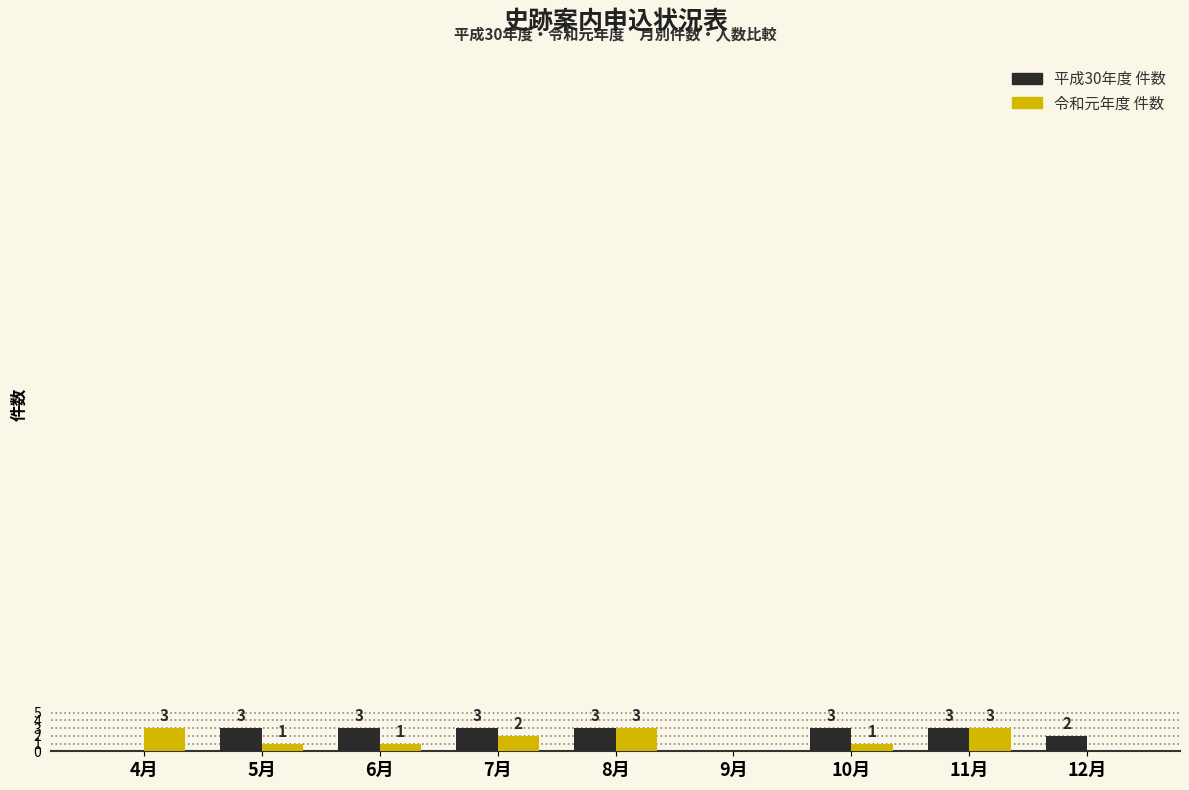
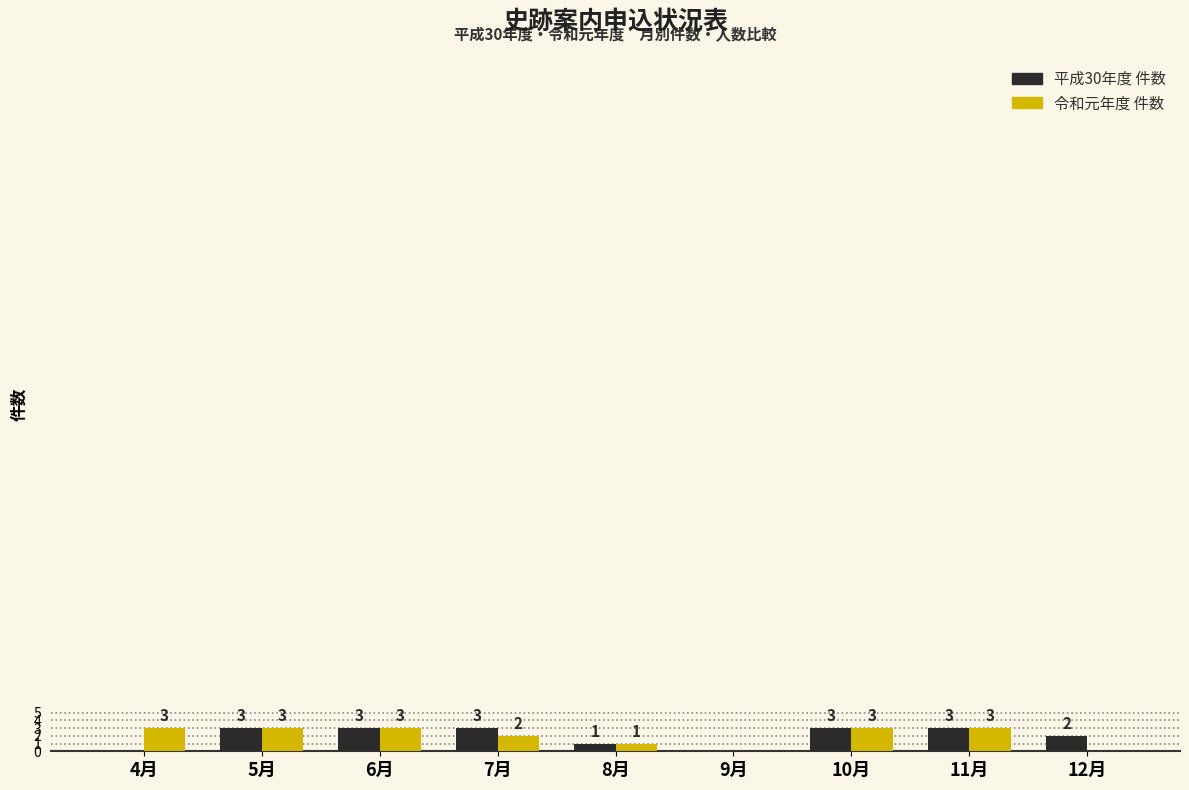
  {
    "平成30年度 件数": {
      "5月": 3,
      "6月": 3,
      "7月": 3,
-     "8月": 3,
+     "8月": 1,
      "10月": 3,
      "11月": 3,
      "12月": 2
    },
    "令和元年度 件数": {
      "4月": 3,
-     "5月": 1,
-     "6月": 1,
+     "5月": 3,
+     "6月": 3,
      "7月": 2,
-     "8月": 3,
-     "10月": 1,
+     "8月": 1,
+     "10月": 3,
      "11月": 3
    }
  }
